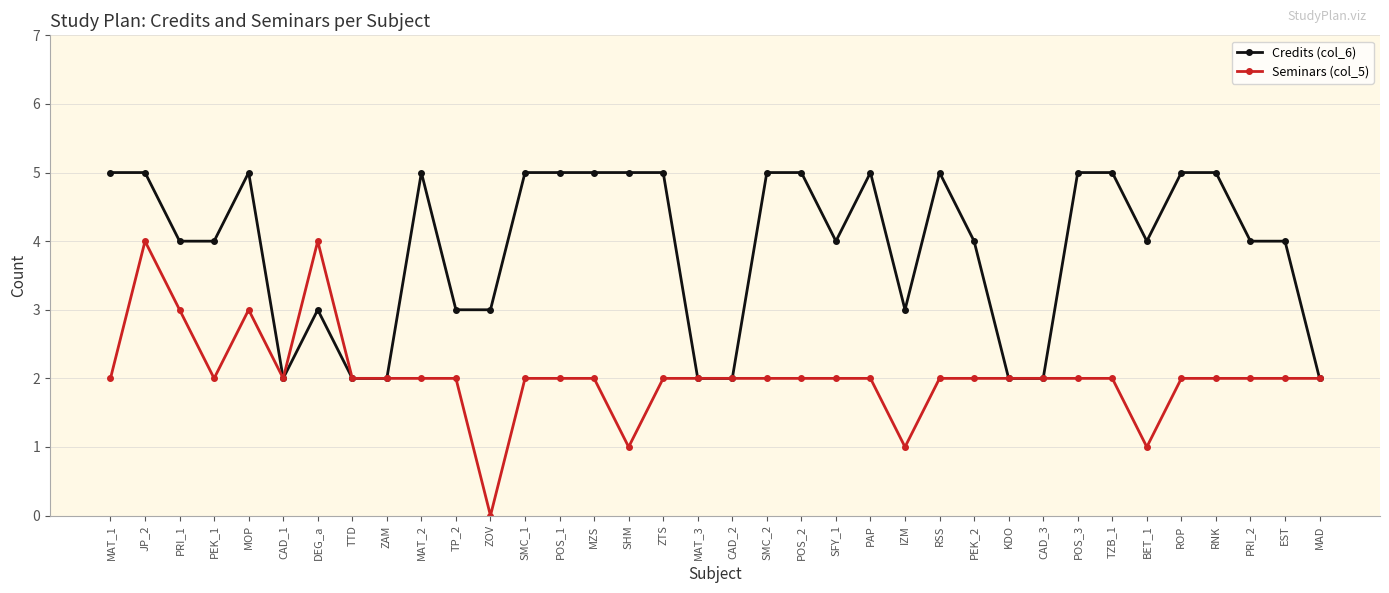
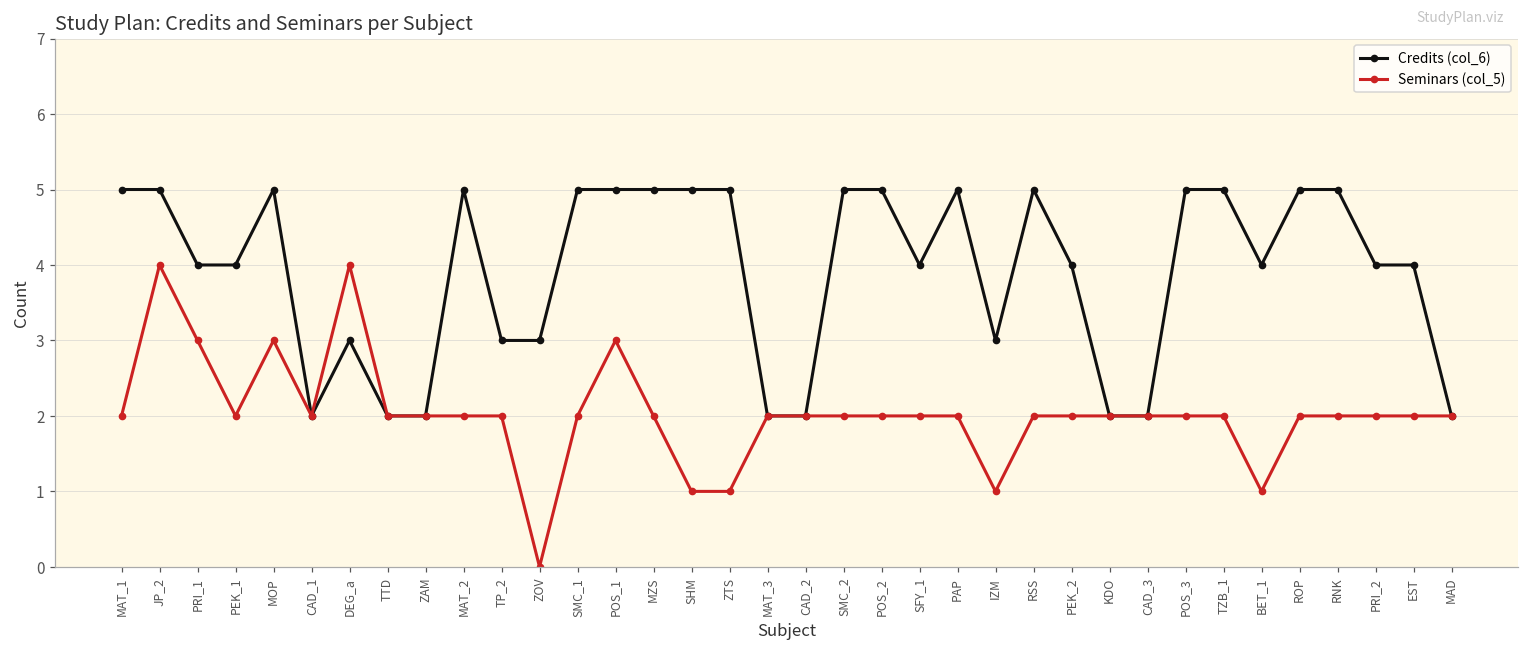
  {
    "Credits (col_6)": {
      "MAT_1": 5,
      "JP_2": 5,
      "PRI_1": 4,
      "PEK_1": 4,
      "MOP": 5,
      "DEG_a": 3,
      "MAT_2": 5,
      "TP_2": 3,
      "ZOV": 3,
      "SMC_1": 5,
      "POS_1": 5,
      "MZS": 5,
      "SHM": 5,
      "ZTS": 5,
      "SMC_2": 5,
      "POS_2": 5,
      "SFY_1": 4,
      "PAP": 5,
      "IZM": 3,
      "RSS": 5,
      "PEK_2": 4,
      "POS_3": 5,
      "TZB_1": 5,
      "BET_1": 4,
      "ROP": 5,
      "RNK": 5,
      "PRI_2": 4,
      "EST": 4
    },
    "Seminars (col_5)": {
      "MAT_1": 2,
      "JP_2": 4,
      "PRI_1": 3,
      "PEK_1": 2,
      "MOP": 3,
      "DEG_a": 4,
      "MAT_2": 2,
      "TP_2": 2,
      "ZOV": 0,
      "SMC_1": 2,
-     "POS_1": 2,
+     "POS_1": 3,
      "MZS": 2,
      "SHM": 1,
-     "ZTS": 2,
+     "ZTS": 1,
      "SMC_2": 2,
      "POS_2": 2,
      "SFY_1": 2,
      "PAP": 2,
      "IZM": 1,
      "RSS": 2,
      "PEK_2": 2,
      "POS_3": 2,
      "TZB_1": 2,
      "BET_1": 1,
      "ROP": 2,
      "RNK": 2,
      "PRI_2": 2,
      "EST": 2
    }
  }
